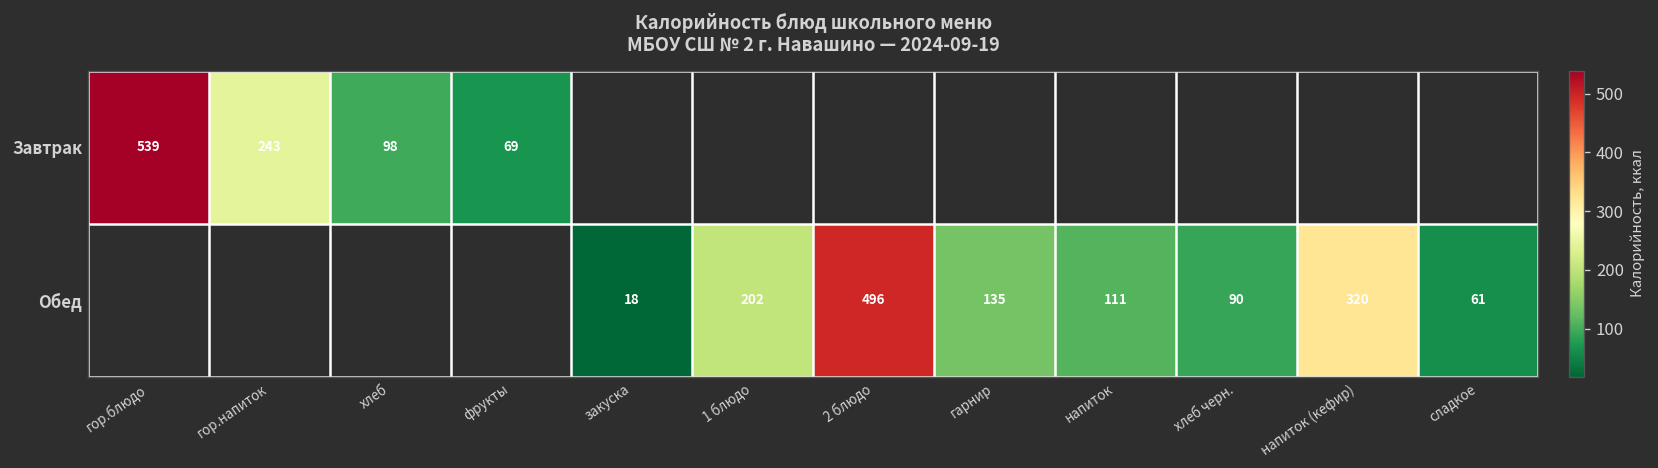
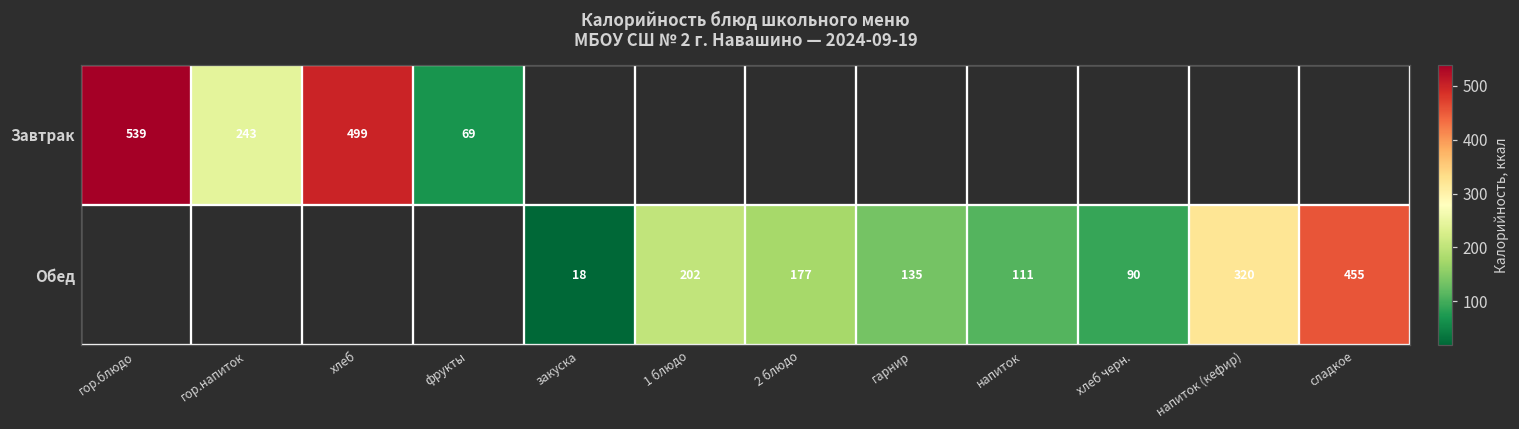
  {
    "Завтрак": {
      "гор.блюдо": 539,
      "гор.напиток": 243,
-     "хлеб": 98,
+     "хлеб": 499,
      "фрукты": 69
    },
    "Обед": {
      "закуска": 18,
      "1 блюдо": 202,
-     "2 блюдо": 496,
+     "2 блюдо": 177,
      "гарнир": 135,
      "напиток": 111,
      "хлеб черн.": 90,
      "напиток (кефир)": 320,
-     "сладкое": 61
+     "сладкое": 455
    }
  }
